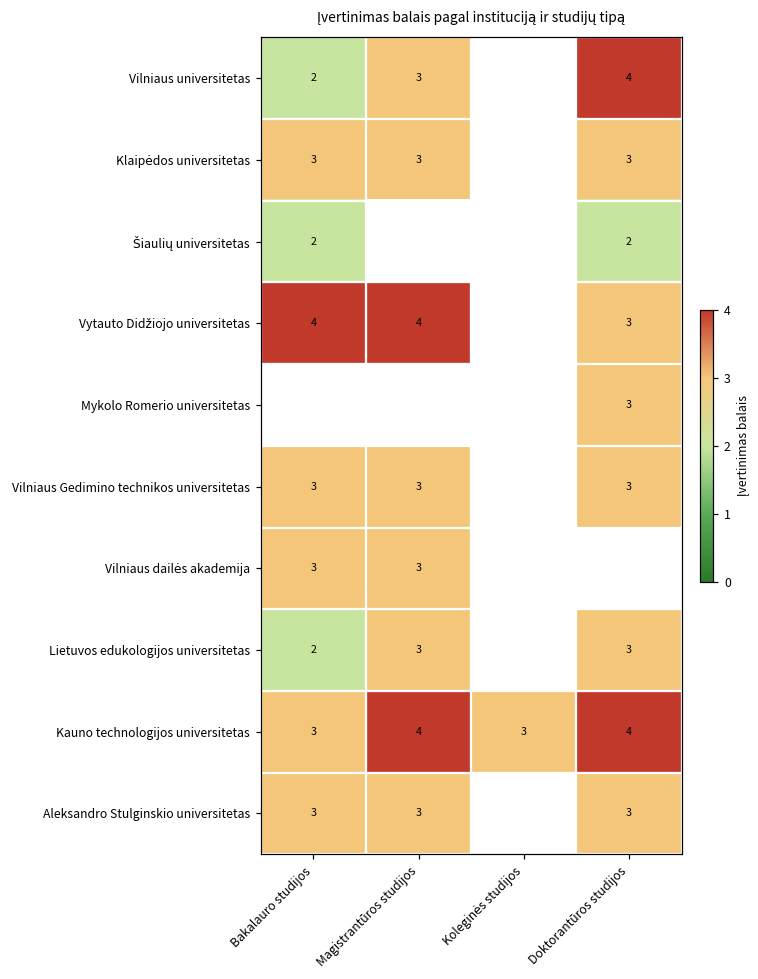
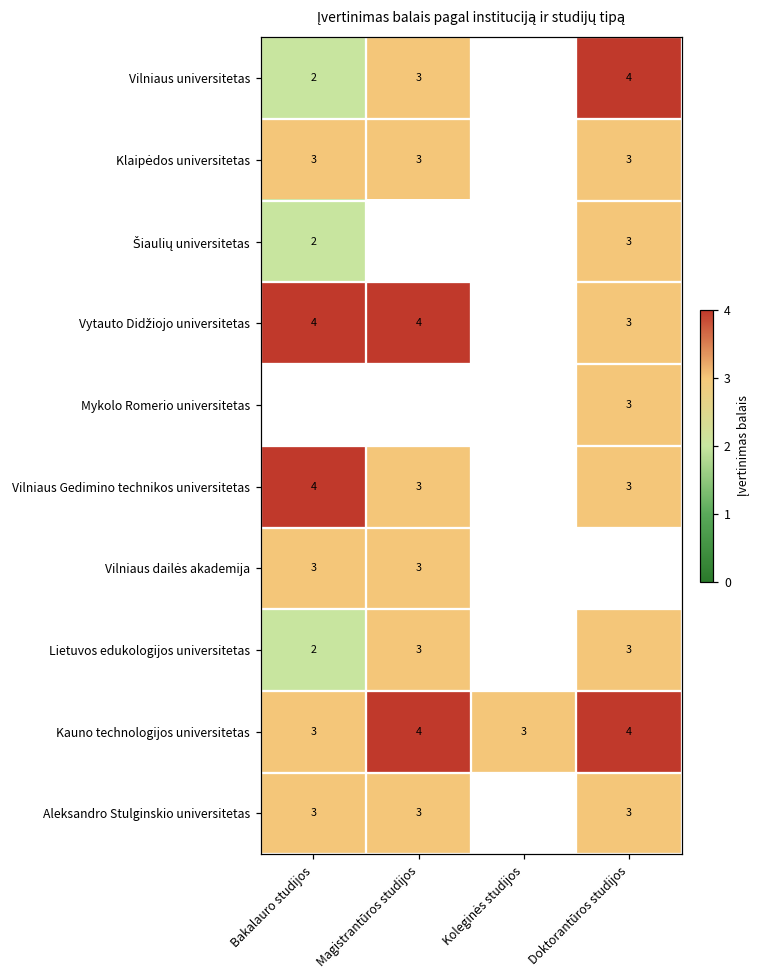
  {
    "Vilniaus universitetas": {
      "Bakalauro studijos": 2,
      "Magistrantūros studijos": 3,
      "Doktorantūros studijos": 4
    },
    "Klaipėdos universitetas": {
      "Bakalauro studijos": 3,
      "Magistrantūros studijos": 3,
      "Doktorantūros studijos": 3
    },
    "Šiaulių universitetas": {
      "Bakalauro studijos": 2,
-     "Doktorantūros studijos": 2
+     "Doktorantūros studijos": 3
    },
    "Vytauto Didžiojo universitetas": {
      "Bakalauro studijos": 4,
      "Magistrantūros studijos": 4,
      "Doktorantūros studijos": 3
    },
    "Mykolo Romerio universitetas": {
      "Doktorantūros studijos": 3
    },
    "Vilniaus Gedimino technikos universitetas": {
-     "Bakalauro studijos": 3,
+     "Bakalauro studijos": 4,
      "Magistrantūros studijos": 3,
      "Doktorantūros studijos": 3
    },
    "Vilniaus dailės akademija": {
      "Bakalauro studijos": 3,
      "Magistrantūros studijos": 3
    },
    "Lietuvos edukologijos universitetas": {
      "Bakalauro studijos": 2,
      "Magistrantūros studijos": 3,
      "Doktorantūros studijos": 3
    },
    "Kauno technologijos universitetas": {
      "Bakalauro studijos": 3,
      "Magistrantūros studijos": 4,
      "Koleginės studijos": 3,
      "Doktorantūros studijos": 4
    },
    "Aleksandro Stulginskio universitetas": {
      "Bakalauro studijos": 3,
      "Magistrantūros studijos": 3,
      "Doktorantūros studijos": 3
    }
  }
